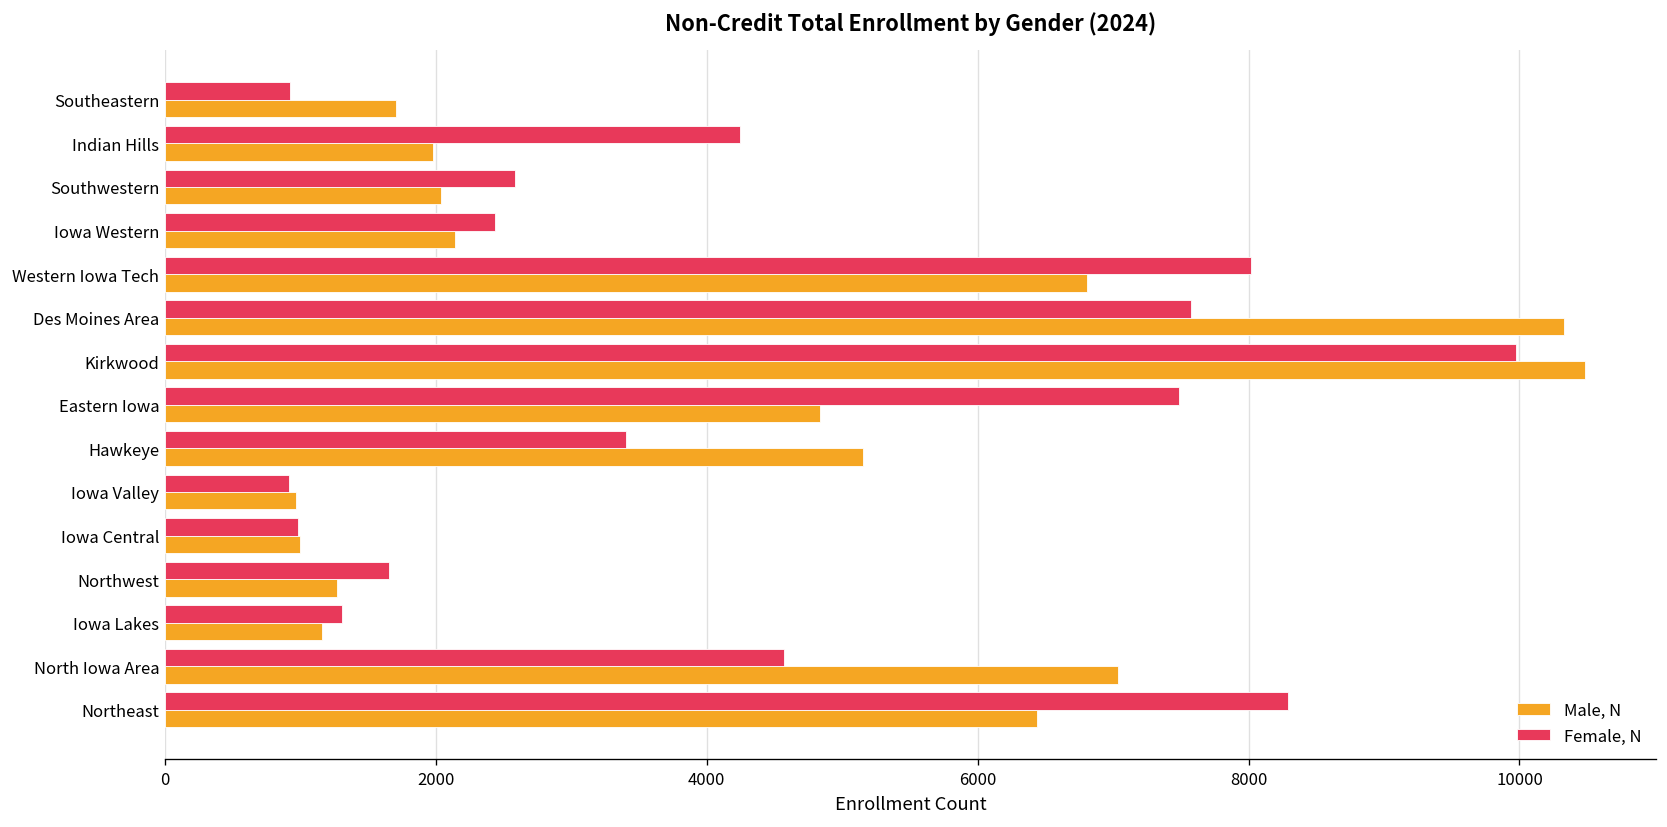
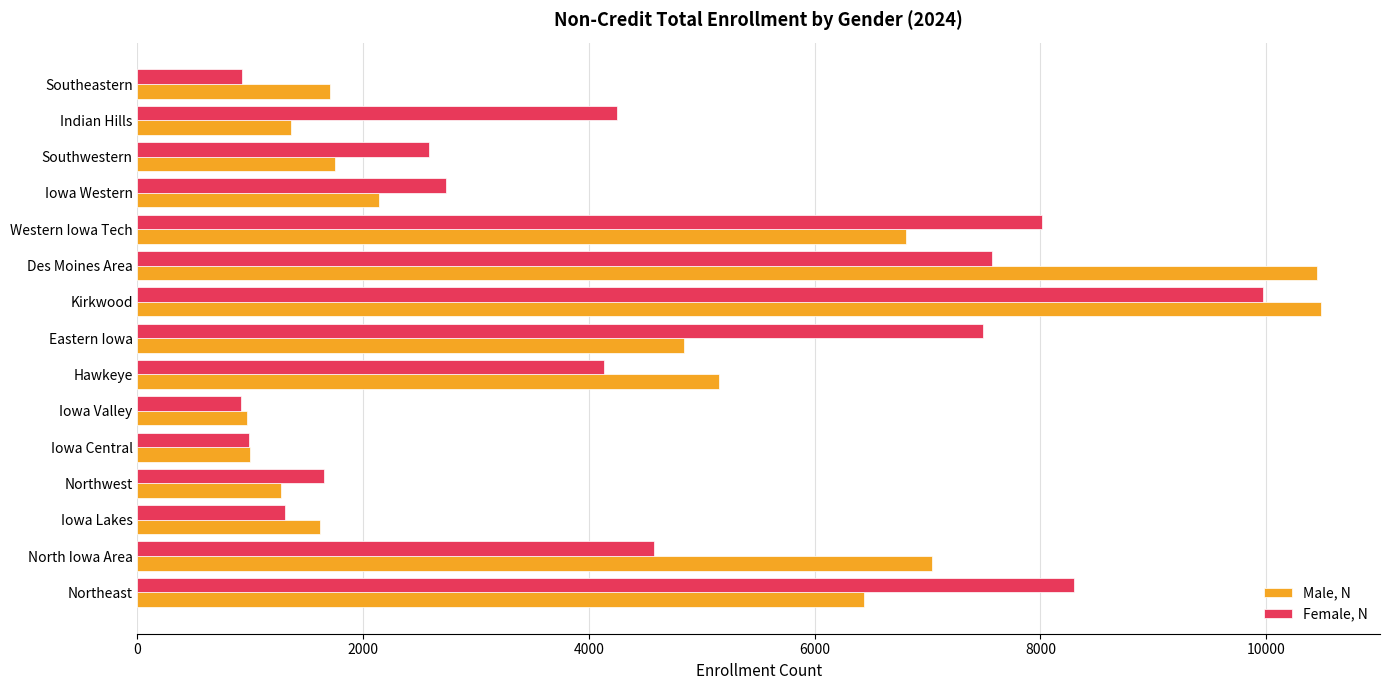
  {
    "Male, N": {
      "Southeastern": 1710,
-     "Indian Hills": 1980,
-     "Southwestern": 2040,
+     "Indian Hills": 1360,
+     "Southwestern": 1750,
      "Iowa Western": 2140,
      "Western Iowa Tech": 6810,
-     "Des Moines Area": 10330,
+     "Des Moines Area": 10450,
      "Kirkwood": 10480,
      "Eastern Iowa": 4840,
      "Hawkeye": 5150,
      "Iowa Valley": 970,
      "Iowa Central": 1000,
      "Northwest": 1270,
-     "Iowa Lakes": 1160,
+     "Iowa Lakes": 1620,
      "North Iowa Area": 7040,
      "Northeast": 6440
    },
    "Female, N": {
      "Southeastern": 920,
      "Indian Hills": 4240,
      "Southwestern": 2590,
-     "Iowa Western": 2440,
+     "Iowa Western": 2730,
      "Western Iowa Tech": 8020,
      "Des Moines Area": 7570,
      "Kirkwood": 9970,
      "Eastern Iowa": 7490,
-     "Hawkeye": 3400,
+     "Hawkeye": 4140,
      "Iowa Valley": 920,
      "Iowa Central": 980,
      "Northwest": 1660,
      "Iowa Lakes": 1310,
      "North Iowa Area": 4570,
      "Northeast": 8290
    }
  }
